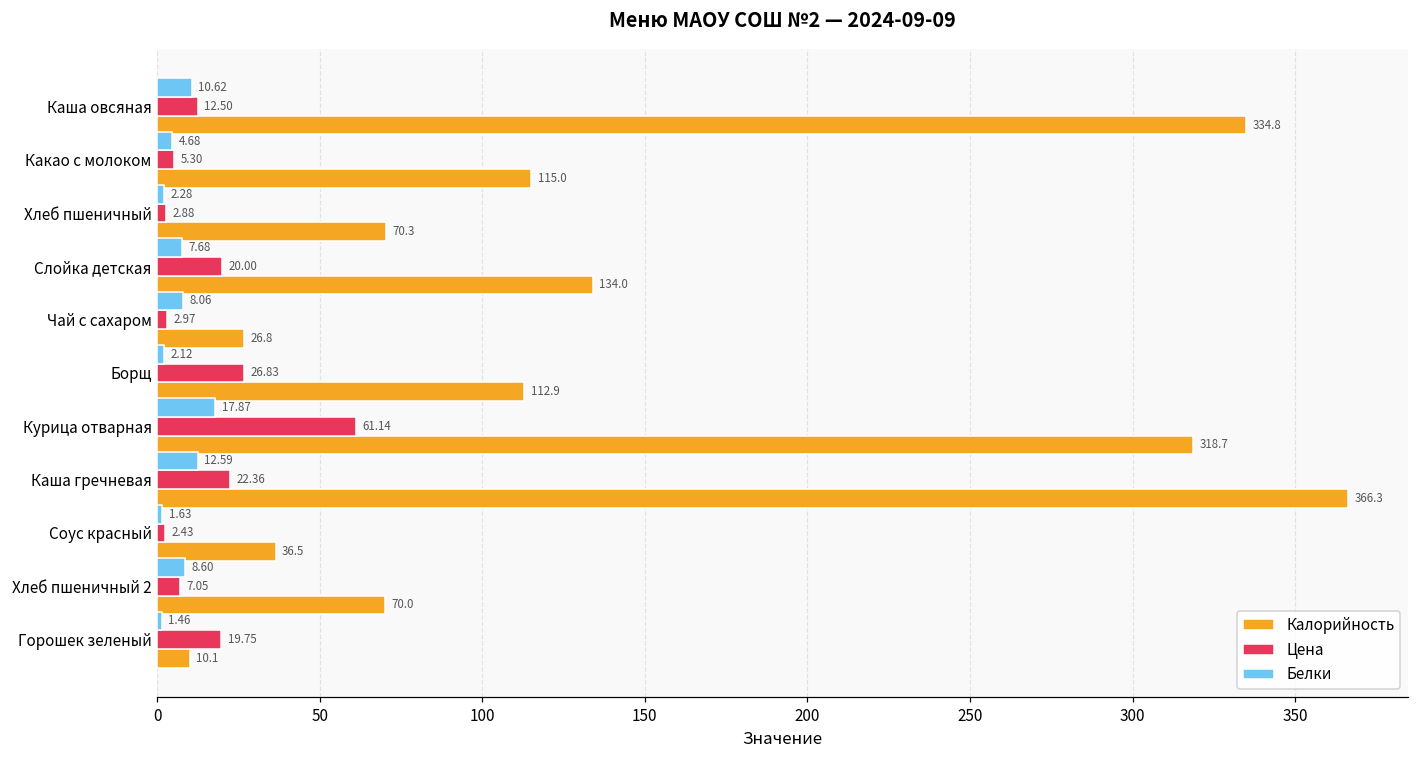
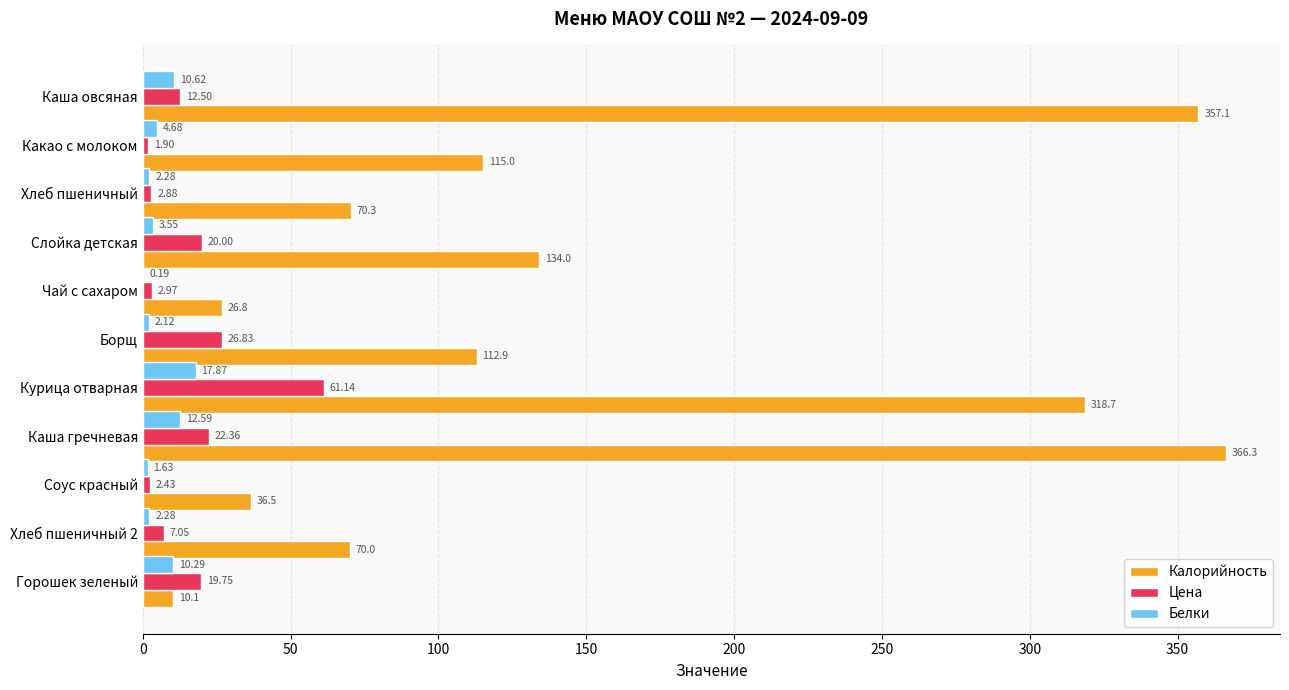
  {
    "Калорийность": {
-     "Каша овсяная": 334.8,
+     "Каша овсяная": 357.1,
      "Какао с молоком": 115.0,
      "Хлеб пшеничный": 70.3,
      "Слойка детская": 134.0,
      "Чай с сахаром": 26.8,
      "Борщ": 112.9,
      "Курица отварная": 318.7,
      "Каша гречневая": 366.3,
      "Соус красный": 36.5,
      "Хлеб пшеничный 2": 70.0,
      "Горошек зеленый": 10.1
    },
    "Цена": {
      "Каша овсяная": 12.50,
-     "Какао с молоком": 5.30,
+     "Какао с молоком": 1.90,
      "Хлеб пшеничный": 2.88,
      "Слойка детская": 20.00,
      "Чай с сахаром": 2.97,
      "Борщ": 26.83,
      "Курица отварная": 61.14,
      "Каша гречневая": 22.36,
      "Соус красный": 2.43,
      "Хлеб пшеничный 2": 7.05,
      "Горошек зеленый": 19.75
    },
    "Белки": {
      "Каша овсяная": 10.62,
      "Какао с молоком": 4.68,
      "Хлеб пшеничный": 2.28,
-     "Слойка детская": 7.68,
-     "Чай с сахаром": 8.06,
+     "Слойка детская": 3.55,
+     "Чай с сахаром": 0.19,
      "Борщ": 2.12,
      "Курица отварная": 17.87,
      "Каша гречневая": 12.59,
      "Соус красный": 1.63,
-     "Хлеб пшеничный 2": 8.60,
-     "Горошек зеленый": 1.46
+     "Хлеб пшеничный 2": 2.28,
+     "Горошек зеленый": 10.29
    }
  }
